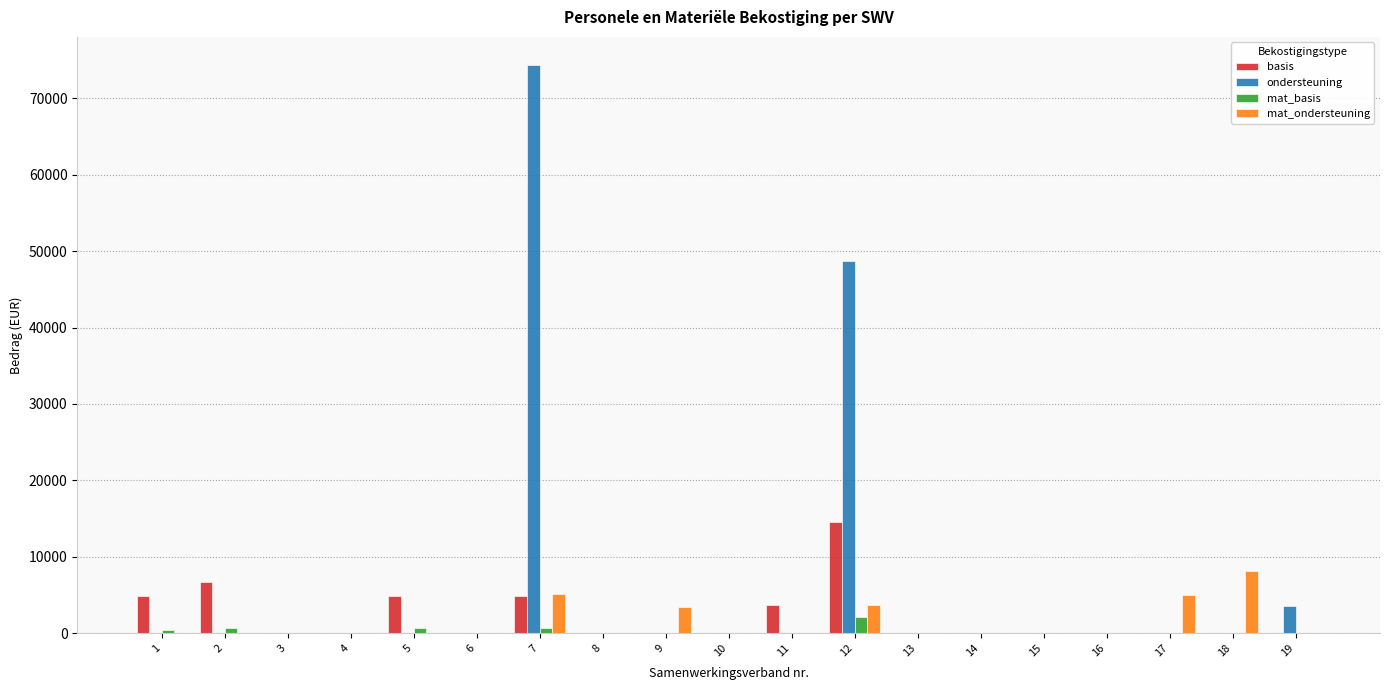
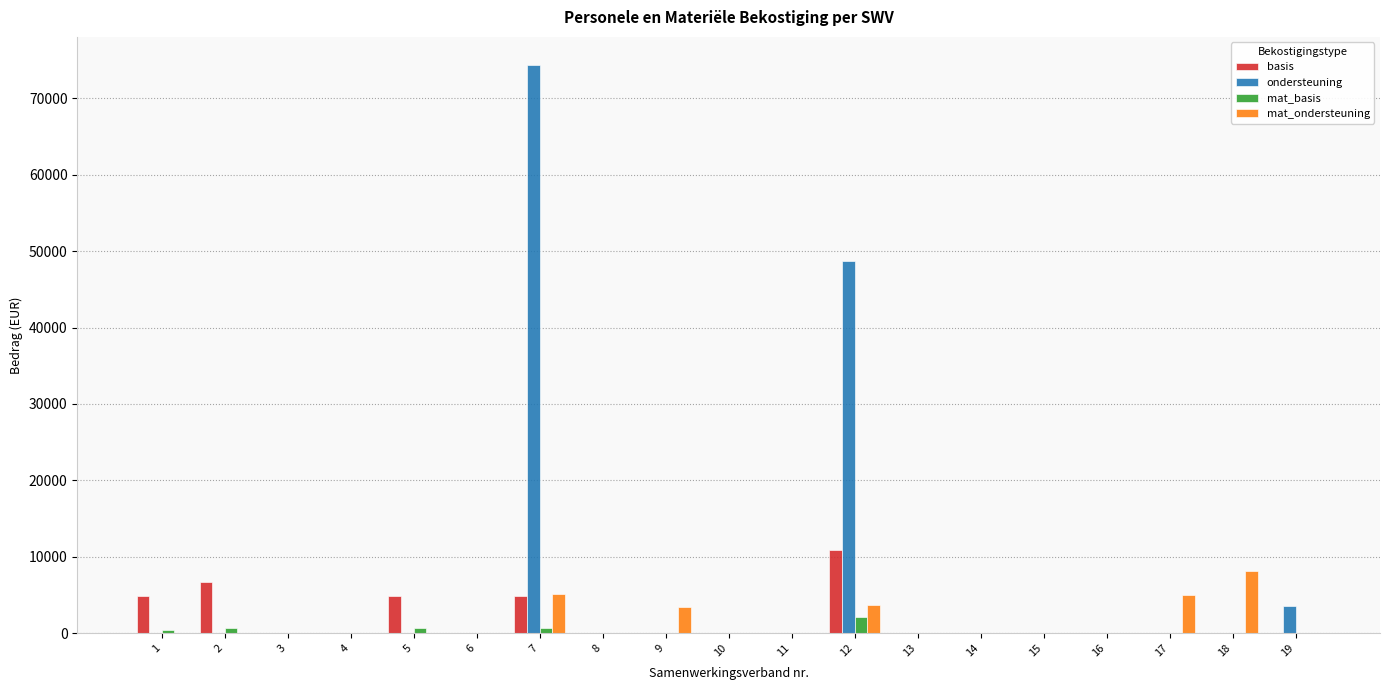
  {
    "basis": {
      "1": 5000,
      "2": 7000,
      "3": 0,
      "4": 0,
      "5": 5000,
      "6": 0,
      "7": 5000,
      "8": 0,
      "9": 0,
      "10": 0,
-     "11": 4000,
-     "12": 15000,
+     "11": 0,
+     "12": 11000,
      "13": 0,
      "14": 0,
      "15": 0,
      "16": 0,
      "17": 0,
      "18": 0,
      "19": 0
    },
    "ondersteuning": {
      "1": 0,
      "2": 0,
      "3": 0,
      "4": 0,
      "5": 0,
      "6": 0,
      "7": 74000,
      "8": 0,
      "9": 0,
      "10": 0,
      "11": 0,
      "12": 49000,
      "13": 0,
      "14": 0,
      "15": 0,
      "16": 0,
      "17": 0,
      "18": 0,
      "19": 4000
    },
    "mat_basis": {
      "1": 0,
      "2": 1000,
      "3": 0,
      "4": 0,
      "5": 1000,
      "6": 0,
      "7": 1000,
      "8": 0,
      "9": 0,
      "10": 0,
      "11": 0,
      "12": 2000,
      "13": 0,
      "14": 0,
      "15": 0,
      "16": 0,
      "17": 0,
      "18": 0,
      "19": 0
    },
    "mat_ondersteuning": {
      "1": 0,
      "2": 0,
      "3": 0,
      "4": 0,
      "5": 0,
      "6": 0,
      "7": 5000,
      "8": 0,
      "9": 3000,
      "10": 0,
      "11": 0,
      "12": 4000,
      "13": 0,
      "14": 0,
      "15": 0,
      "16": 0,
      "17": 5000,
      "18": 8000,
      "19": 0
    }
  }
